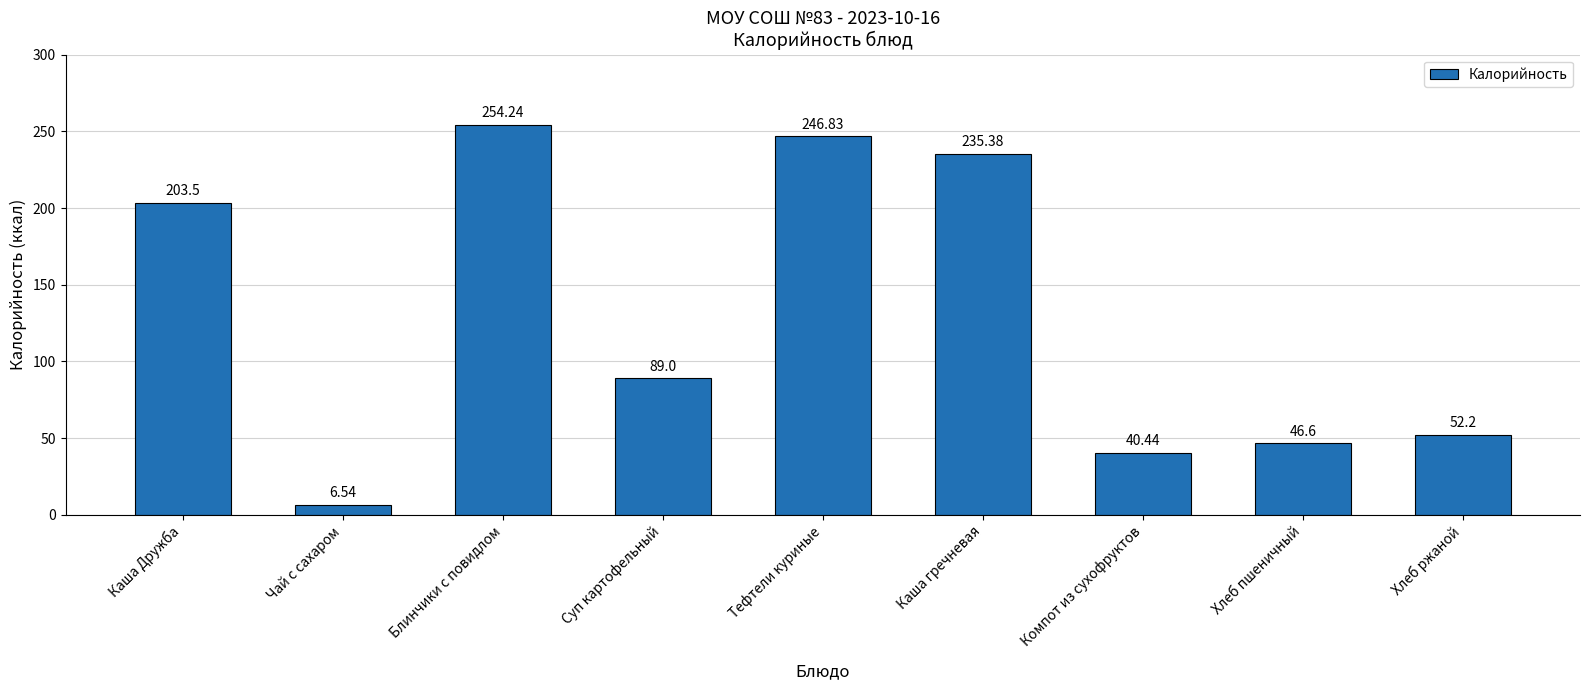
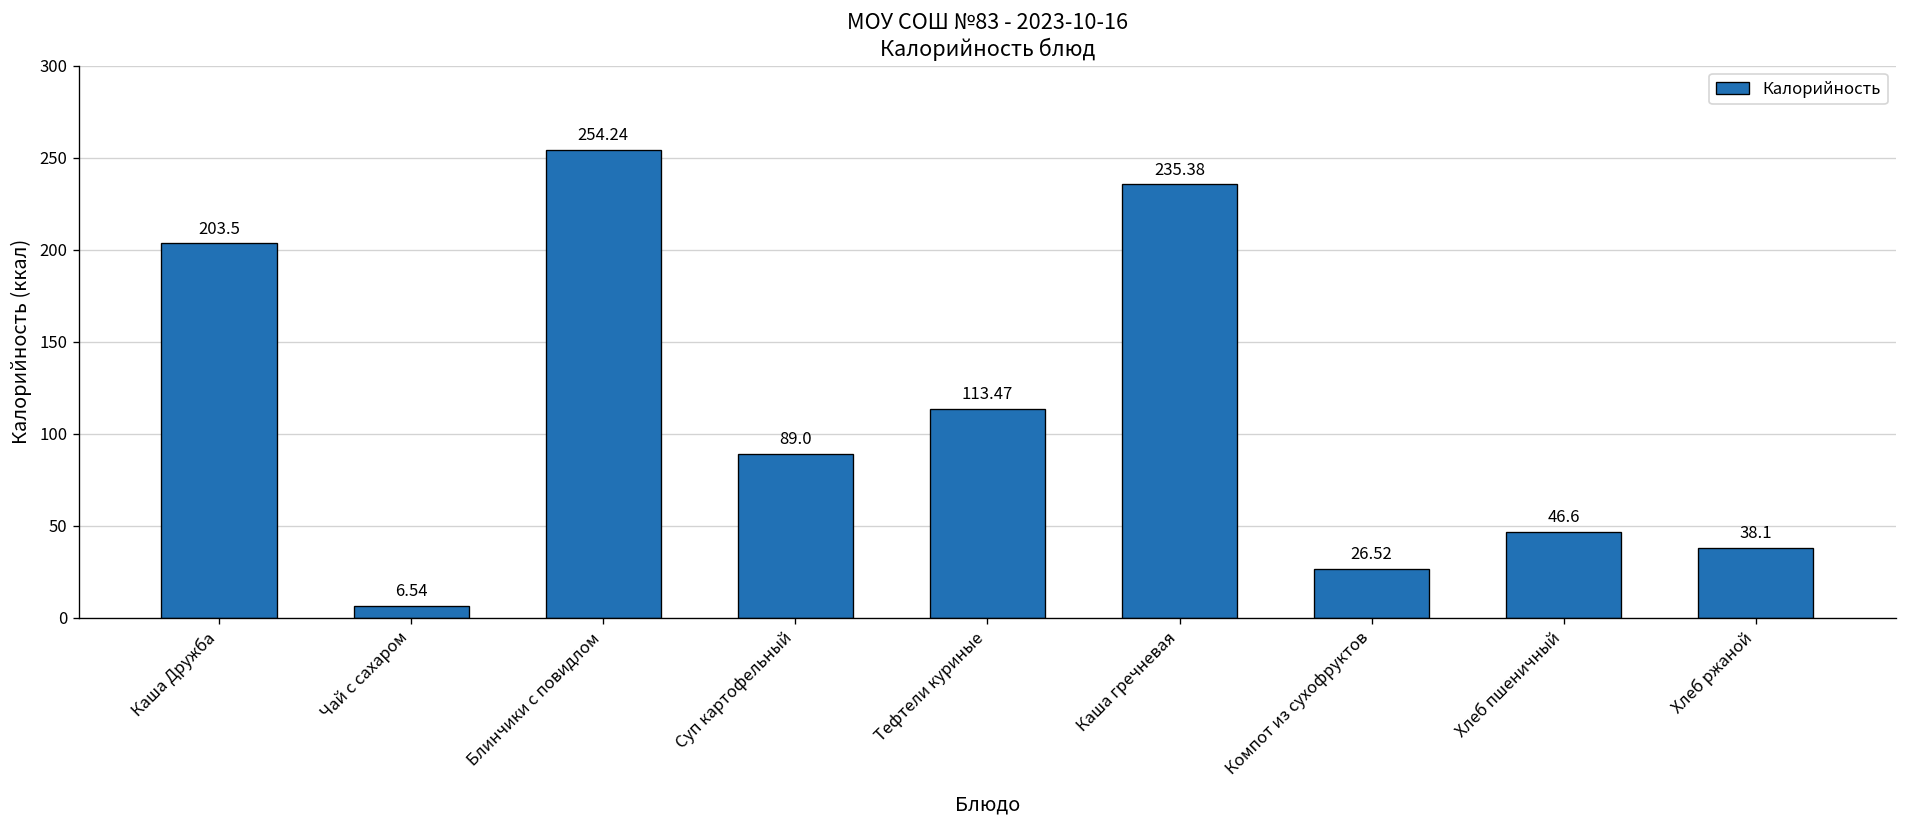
  {
    "Каша Дружба": 203.5,
    "Чай с сахаром": 6.54,
    "Блинчики с повидлом": 254.24,
    "Суп картофельный": 89.0,
-   "Тефтели куриные": 246.83,
+   "Тефтели куриные": 113.47,
    "Каша гречневая": 235.38,
-   "Компот из сухофруктов": 40.44,
+   "Компот из сухофруктов": 26.52,
    "Хлеб пшеничный": 46.6,
-   "Хлеб ржаной": 52.2
+   "Хлеб ржаной": 38.1
  }
